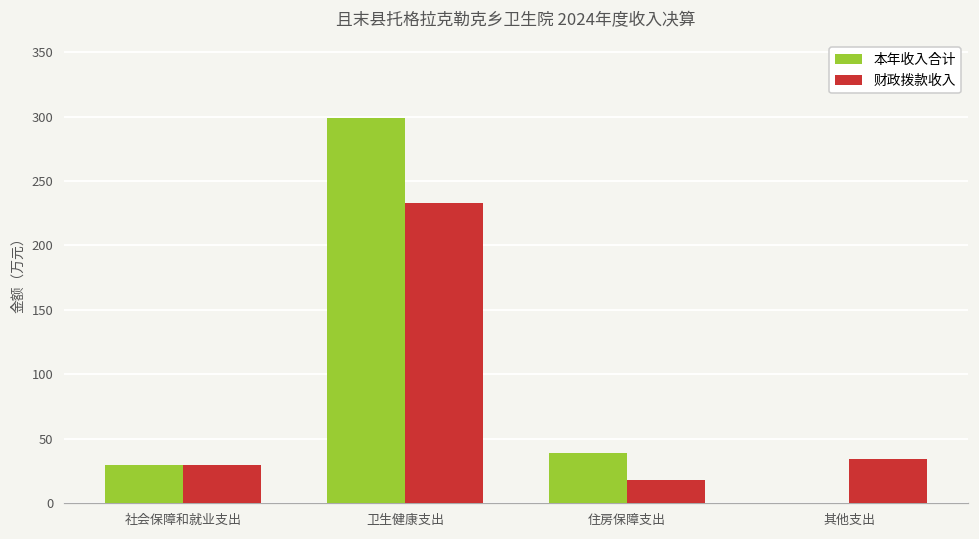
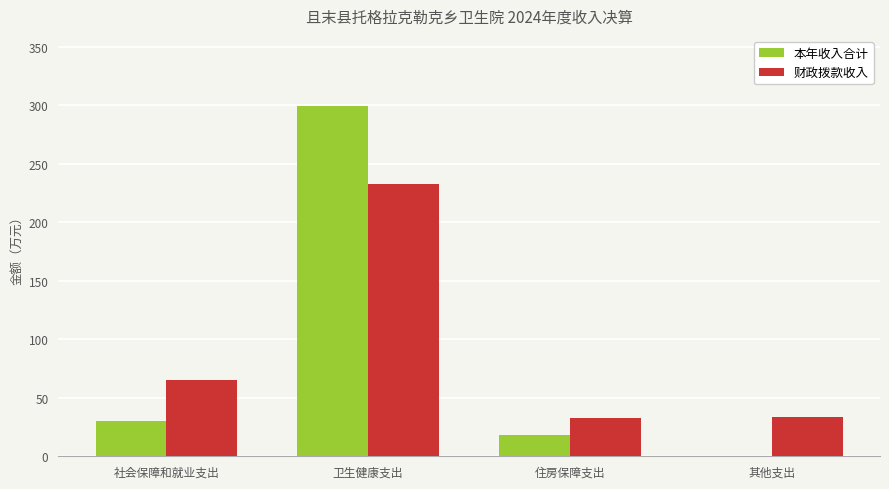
  {
    "本年收入合计": {
      "社会保障和就业支出": 30,
      "卫生健康支出": 299,
-     "住房保障支出": 39
+     "住房保障支出": 18
    },
    "财政拨款收入": {
-     "社会保障和就业支出": 30,
+     "社会保障和就业支出": 65,
      "卫生健康支出": 233,
-     "住房保障支出": 18,
+     "住房保障支出": 33,
      "其他支出": 34
    }
  }
